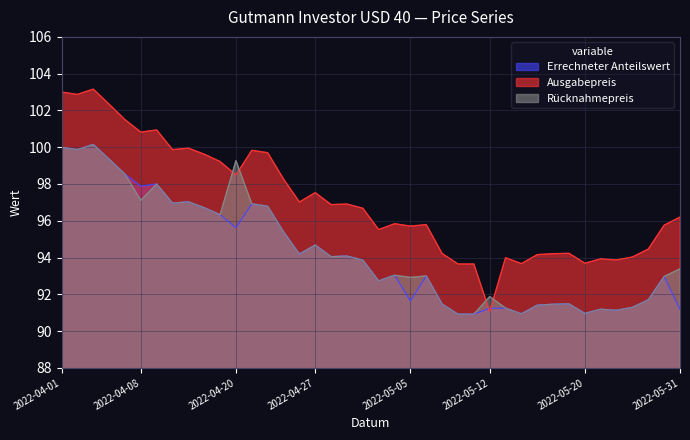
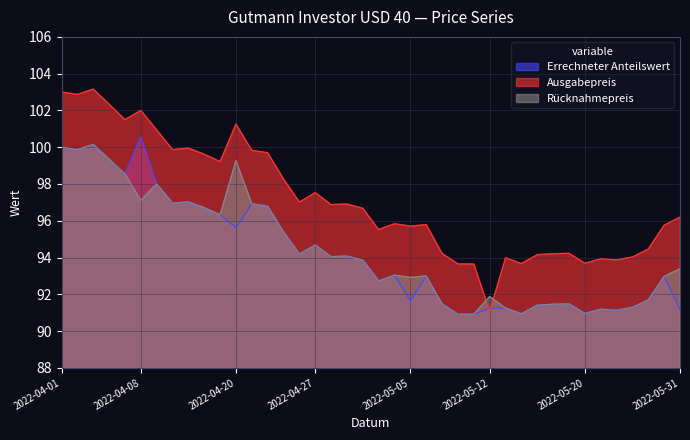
  {
    "Errechneter Anteilswert": {
-     "2022-04-08": 97.9,
+     "2022-04-08": 100.6,
      "2022-04-20": 95.6,
      "2022-05-05": 91.6,
      "2022-05-12": 91.2,
      "2022-05-31": 91.2
    },
    "Ausgabepreis": {
      "2022-04-01": 103.0,
-     "2022-04-08": 100.8,
-     "2022-04-20": 98.5,
+     "2022-04-08": 102.0,
+     "2022-04-20": 101.3,
      "2022-04-27": 97.5,
      "2022-05-05": 95.7,
      "2022-05-12": 91.1,
      "2022-05-20": 93.7,
      "2022-05-31": 96.2
    },
    "Rücknahmepreis": {
      "2022-04-08": 97.1,
      "2022-04-20": 99.3,
      "2022-05-05": 92.9,
      "2022-05-12": 91.9,
      "2022-05-31": 93.4
    }
  }
